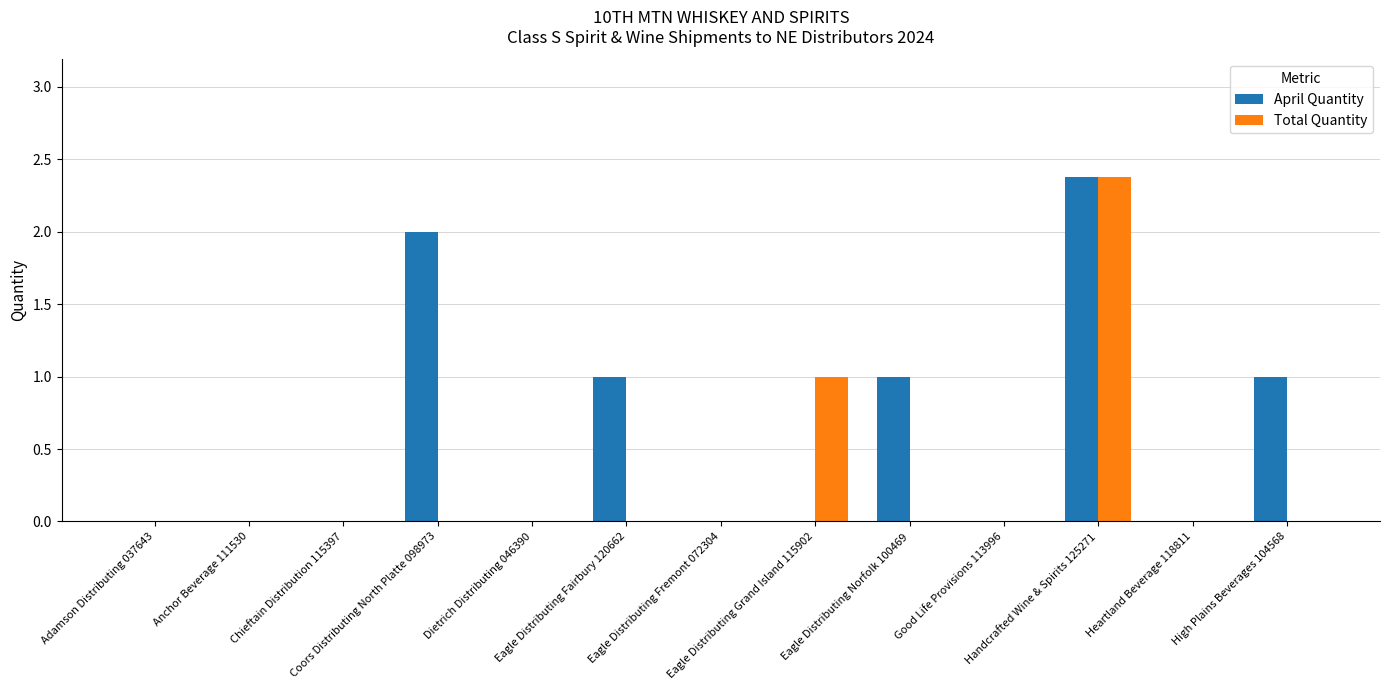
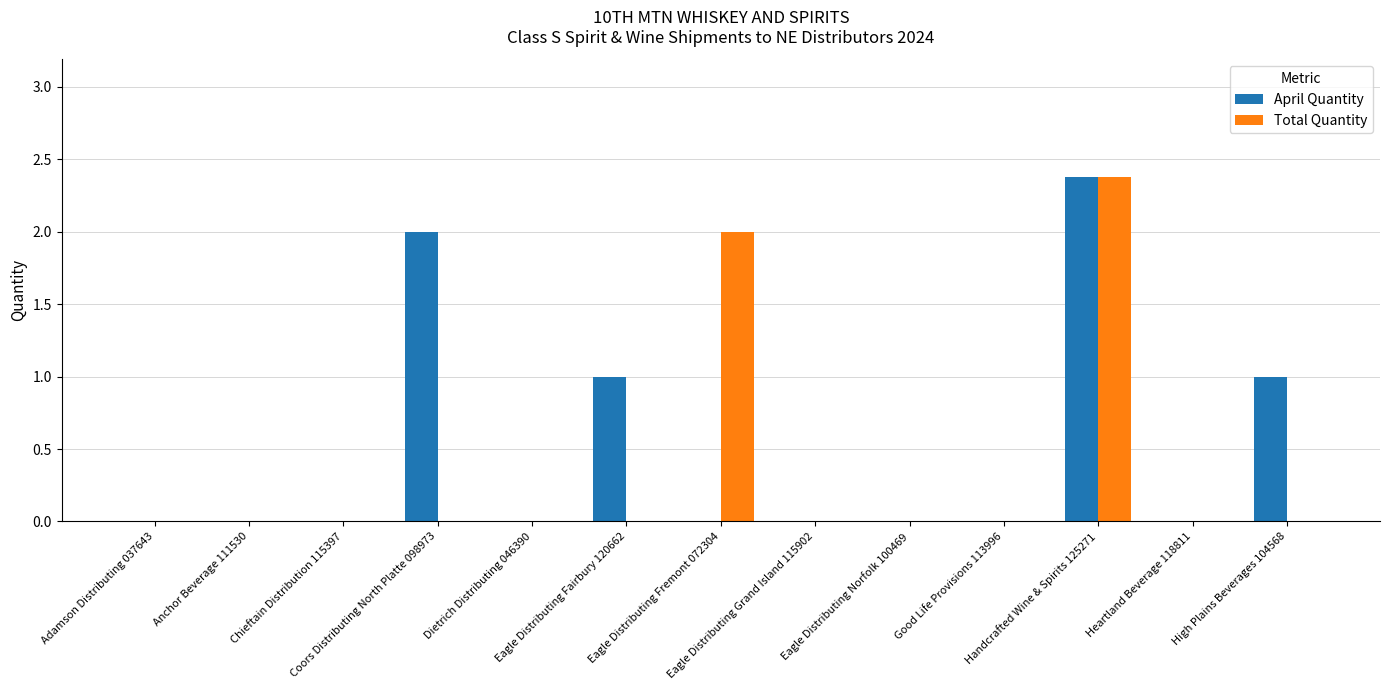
  {
    "April Quantity": {
      "Adamson Distributing 037643": 0,
      "Anchor Beverage 111530": 0,
      "Chieftain Distribution 115397": 0,
      "Coors Distributing North Platte 098973": 2,
      "Dietrich Distributing 046390": 0,
      "Eagle Distributing Fairbury 120662": 1,
      "Eagle Distributing Fremont 072304": 0,
      "Eagle Distributing Grand Island 115902": 0,
-     "Eagle Distributing Norfolk 100469": 1,
+     "Eagle Distributing Norfolk 100469": 0,
      "Good Life Provisions 113996": 0,
      "Handcrafted Wine & Spirits 125271": 2.38,
      "Heartland Beverage 118811": 0,
      "High Plains Beverages 104568": 1
    },
    "Total Quantity": {
      "Adamson Distributing 037643": 0,
      "Anchor Beverage 111530": 0,
      "Chieftain Distribution 115397": 0,
      "Coors Distributing North Platte 098973": 0,
      "Dietrich Distributing 046390": 0,
      "Eagle Distributing Fairbury 120662": 0,
-     "Eagle Distributing Fremont 072304": 0,
-     "Eagle Distributing Grand Island 115902": 1,
+     "Eagle Distributing Fremont 072304": 2,
+     "Eagle Distributing Grand Island 115902": 0,
      "Eagle Distributing Norfolk 100469": 0,
      "Good Life Provisions 113996": 0,
      "Handcrafted Wine & Spirits 125271": 2.38,
      "Heartland Beverage 118811": 0,
      "High Plains Beverages 104568": 0
    }
  }
